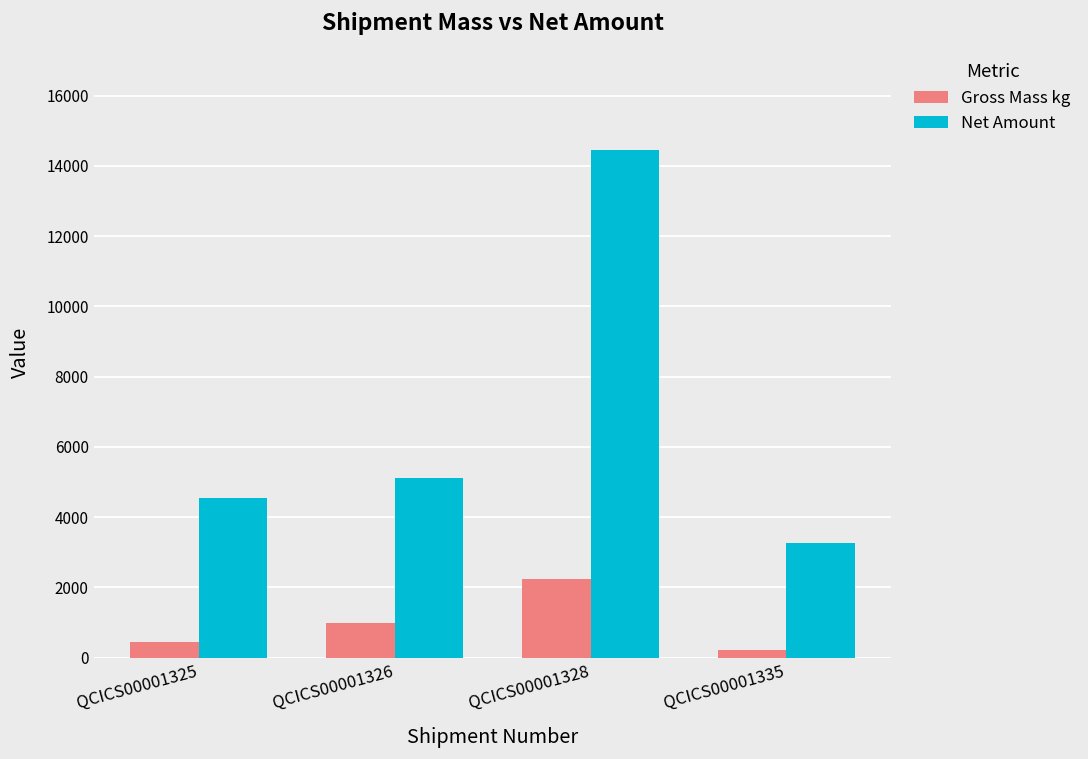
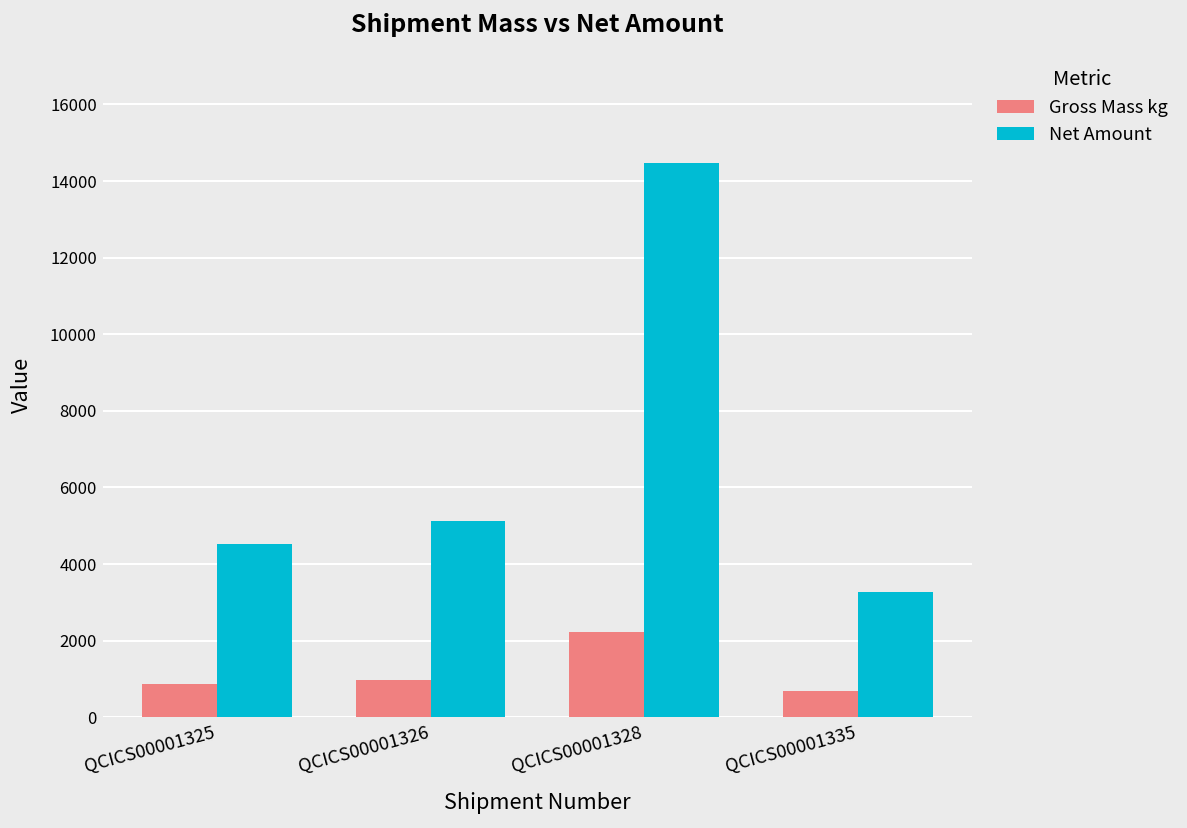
  {
    "Gross Mass kg": {
-     "QCICS00001325": 400,
+     "QCICS00001325": 900,
      "QCICS00001326": 1000,
      "QCICS00001328": 2200,
-     "QCICS00001335": 200
+     "QCICS00001335": 700
    },
    "Net Amount": {
      "QCICS00001325": 4500,
      "QCICS00001326": 5100,
      "QCICS00001328": 14500,
      "QCICS00001335": 3300
    }
  }
